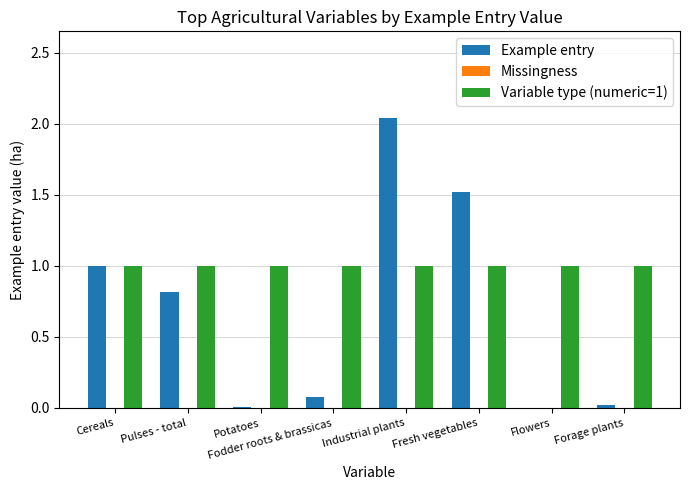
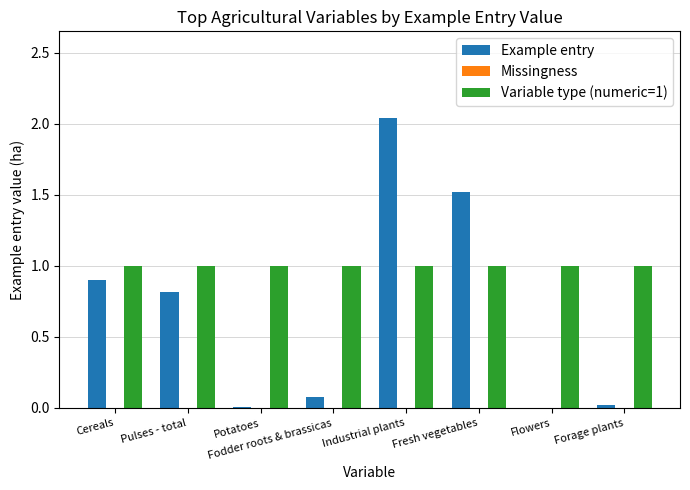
  {
    "Example entry": {
-     "Cereals": 1.0,
+     "Cereals": 0.9,
      "Pulses - total": 0.82,
      "Fodder roots & brassicas": 0.08,
      "Industrial plants": 2.04,
      "Fresh vegetables": 1.52,
      "Forage plants": 0.02
    },
    "Missingness": {
      "Cereals": 0.0,
      "Pulses - total": 0.0,
      "Potatoes": 0.0,
      "Fodder roots & brassicas": 0.0,
      "Industrial plants": 0.0,
      "Fresh vegetables": 0.0,
      "Flowers": 0.0,
      "Forage plants": 0.0
    },
    "Variable type (numeric=1)": {
      "Cereals": 1.0,
      "Pulses - total": 1.0,
      "Potatoes": 1.0,
      "Fodder roots & brassicas": 1.0,
      "Industrial plants": 1.0,
      "Fresh vegetables": 1.0,
      "Flowers": 1.0,
      "Forage plants": 1.0
    }
  }
